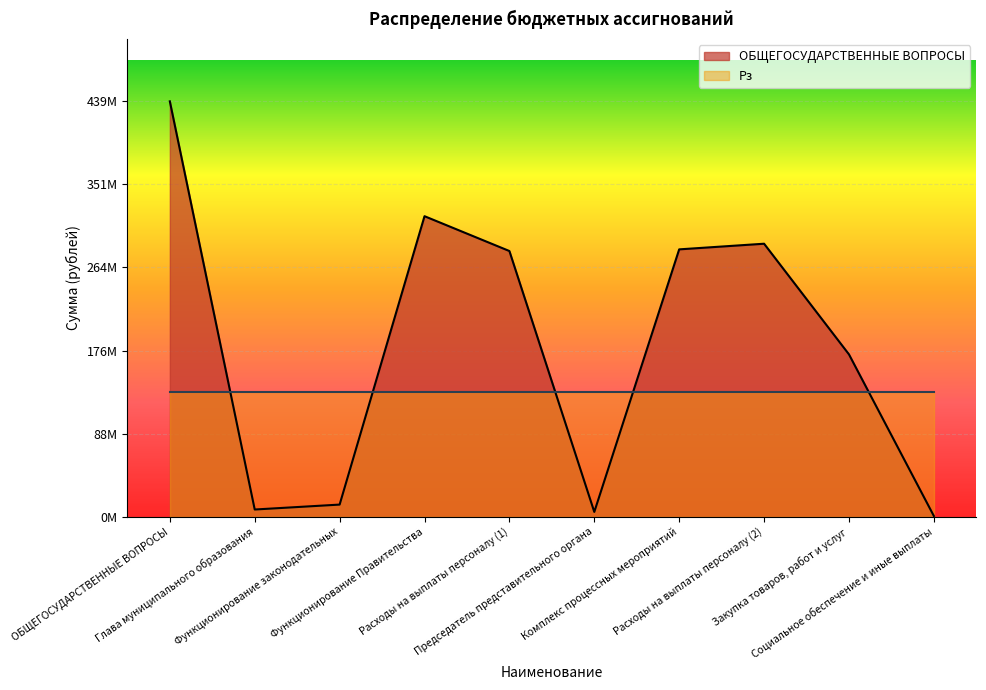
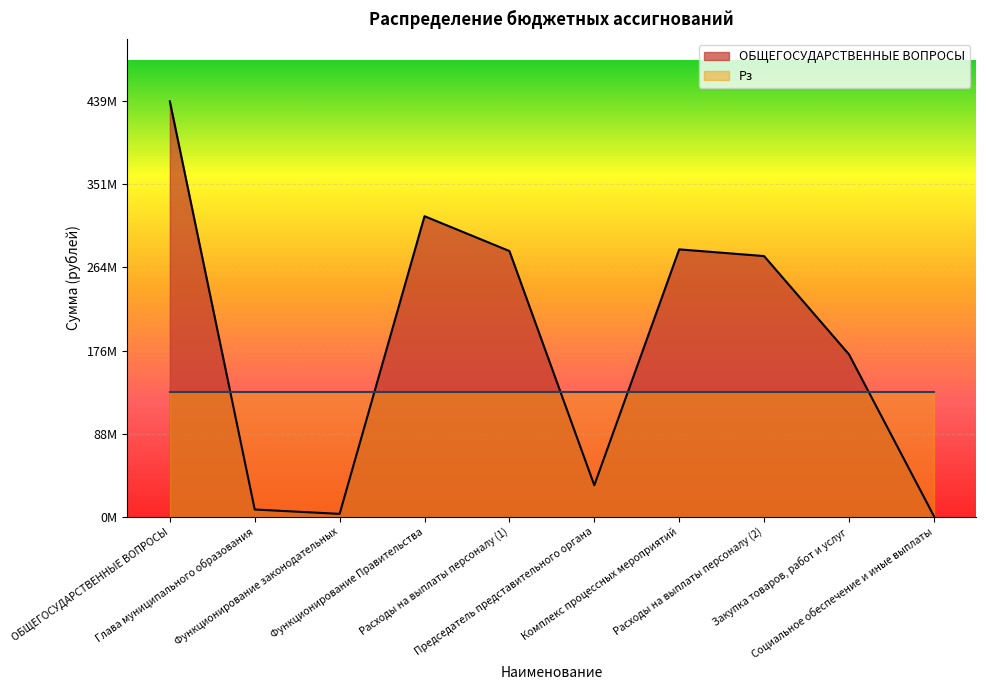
  {
    "ОБЩЕГОСУДАРСТВЕННЫЕ ВОПРОСЫ": {
      "ОБЩЕГОСУДАРСТВЕННЫЕ ВОПРОСЫ": 440000000,
      "Глава муниципального образования": 10000000,
-     "Функционирование законодательных": 10000000,
+     "Функционирование законодательных": 0,
      "Функционирование Правительства": 320000000,
      "Расходы на выплаты персоналу (1)": 280000000,
-     "Председатель представительного органа": 10000000,
+     "Председатель представительного органа": 30000000,
      "Комплекс процессных мероприятий": 280000000,
-     "Расходы на выплаты персоналу (2)": 290000000,
+     "Расходы на выплаты персоналу (2)": 280000000,
      "Закупка товаров, работ и услуг": 170000000,
      "Социальное обеспечение и иные выплаты": 0
    },
    "Рз": {
      "ОБЩЕГОСУДАРСТВЕННЫЕ ВОПРОСЫ": 130000000,
      "Глава муниципального образования": 130000000,
      "Функционирование законодательных": 130000000,
      "Функционирование Правительства": 130000000,
      "Расходы на выплаты персоналу (1)": 130000000,
      "Председатель представительного органа": 130000000,
      "Комплекс процессных мероприятий": 130000000,
      "Расходы на выплаты персоналу (2)": 130000000,
      "Закупка товаров, работ и услуг": 130000000,
      "Социальное обеспечение и иные выплаты": 130000000
    }
  }
